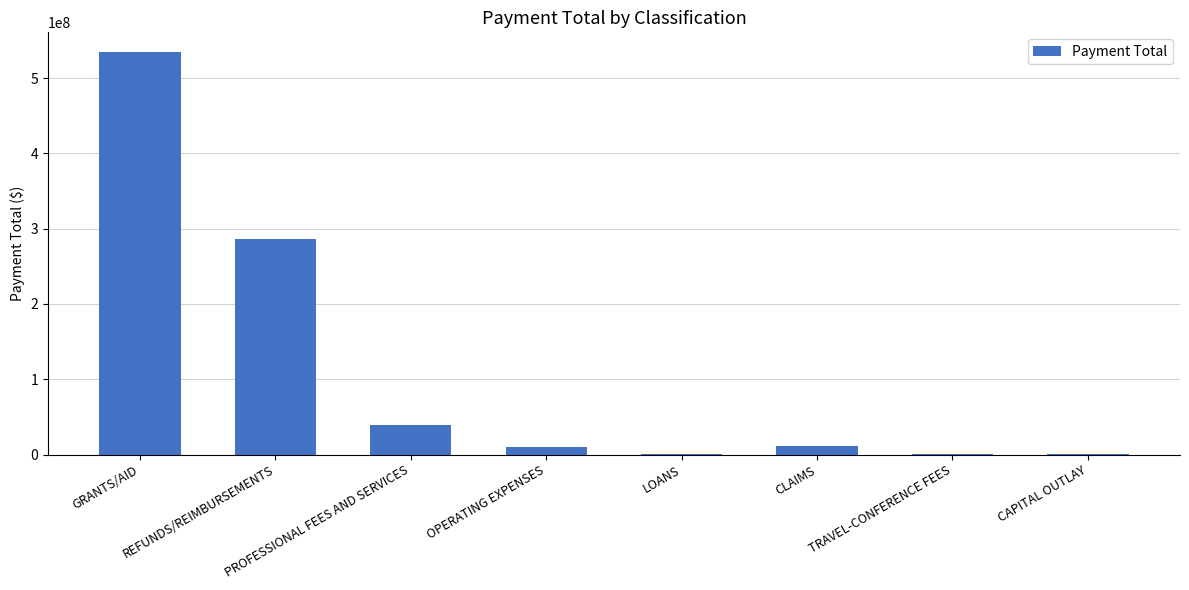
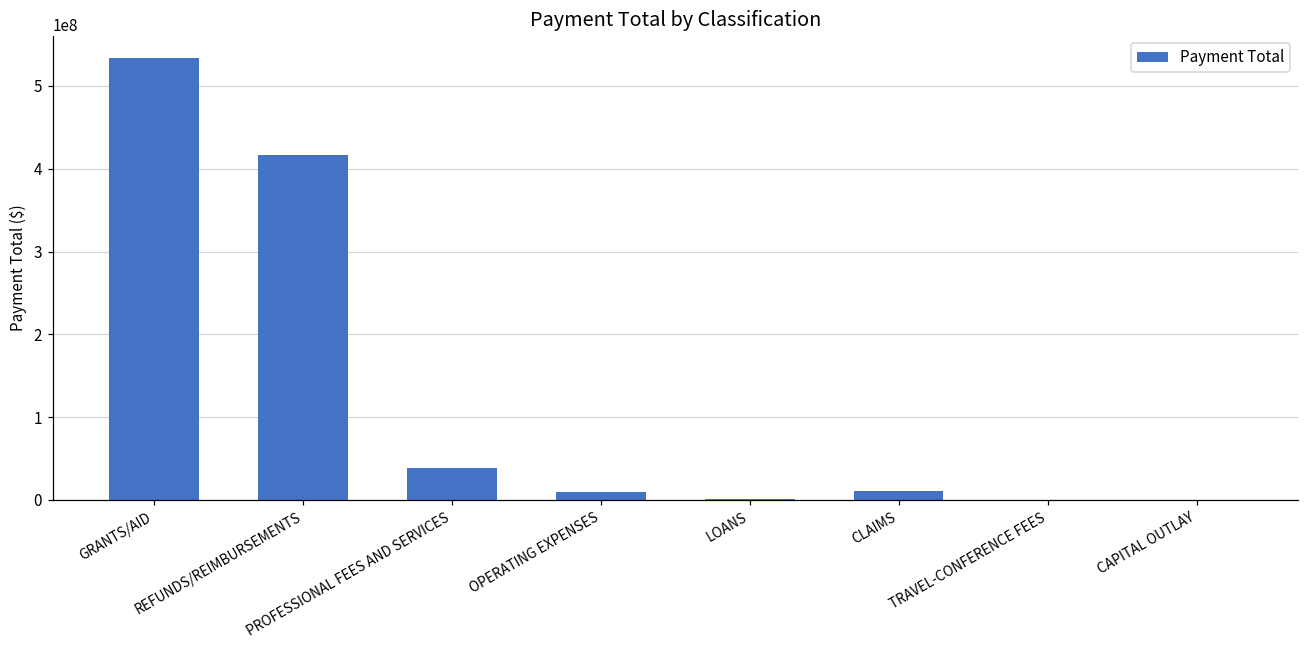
  {
    "GRANTS/AID": 530000000,
-   "REFUNDS/REIMBURSEMENTS": 290000000,
+   "REFUNDS/REIMBURSEMENTS": 420000000,
    "PROFESSIONAL FEES AND SERVICES": 40000000,
    "OPERATING EXPENSES": 10000000,
    "CLAIMS": 10000000
  }
